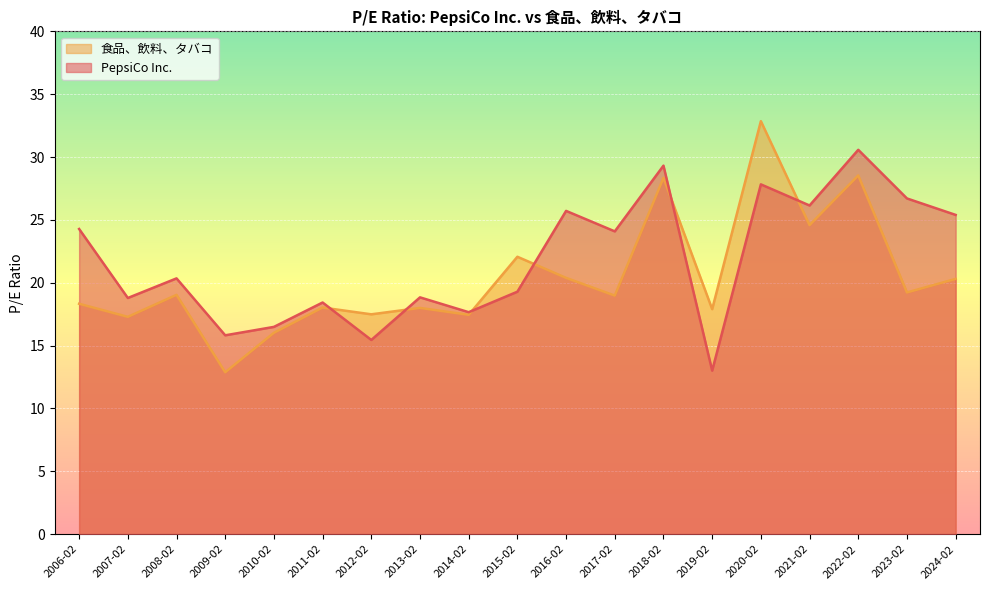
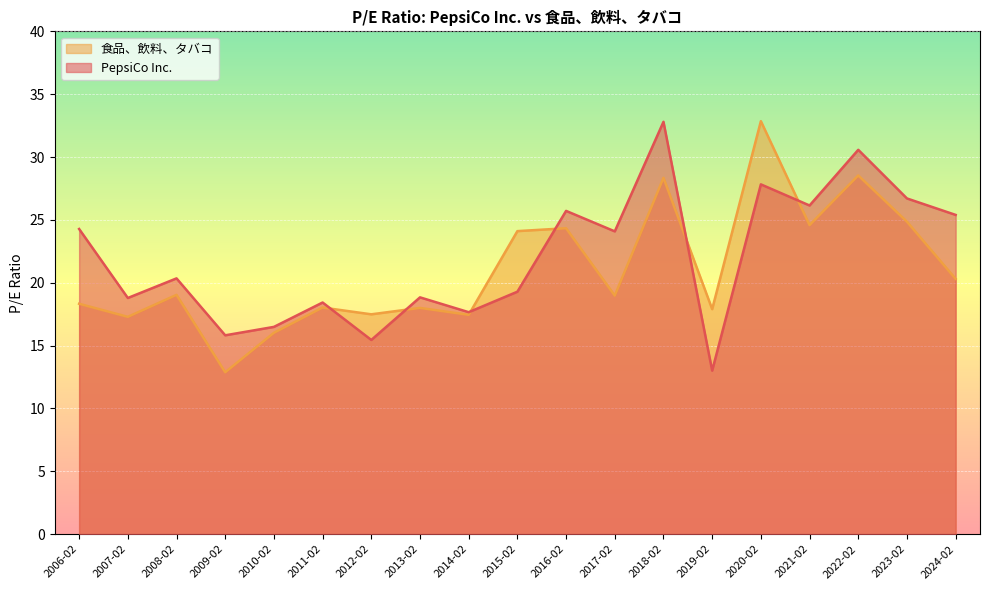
  {
    "食品、飲料、タバコ": {
      "2006-02": 18.3,
      "2007-02": 17.3,
      "2008-02": 19.0,
      "2009-02": 12.9,
      "2010-02": 16.0,
      "2011-02": 18.0,
      "2012-02": 17.5,
      "2013-02": 18.0,
      "2014-02": 17.5,
-     "2015-02": 22.1,
-     "2016-02": 20.4,
+     "2015-02": 24.1,
+     "2016-02": 24.3,
      "2017-02": 19.0,
      "2018-02": 28.4,
      "2019-02": 17.9,
      "2020-02": 32.9,
      "2021-02": 24.6,
      "2022-02": 28.5,
-     "2023-02": 19.2,
+     "2023-02": 24.9,
      "2024-02": 20.3
    },
    "PepsiCo Inc.": {
      "2006-02": 24.3,
      "2007-02": 18.8,
      "2008-02": 20.4,
      "2009-02": 15.8,
      "2010-02": 16.5,
      "2011-02": 18.4,
      "2012-02": 15.5,
      "2013-02": 18.8,
      "2014-02": 17.7,
      "2015-02": 19.3,
      "2016-02": 25.7,
      "2017-02": 24.1,
-     "2018-02": 29.3,
+     "2018-02": 32.8,
      "2019-02": 13.0,
      "2020-02": 27.8,
      "2021-02": 26.2,
      "2022-02": 30.6,
      "2023-02": 26.7,
      "2024-02": 25.4
    }
  }
